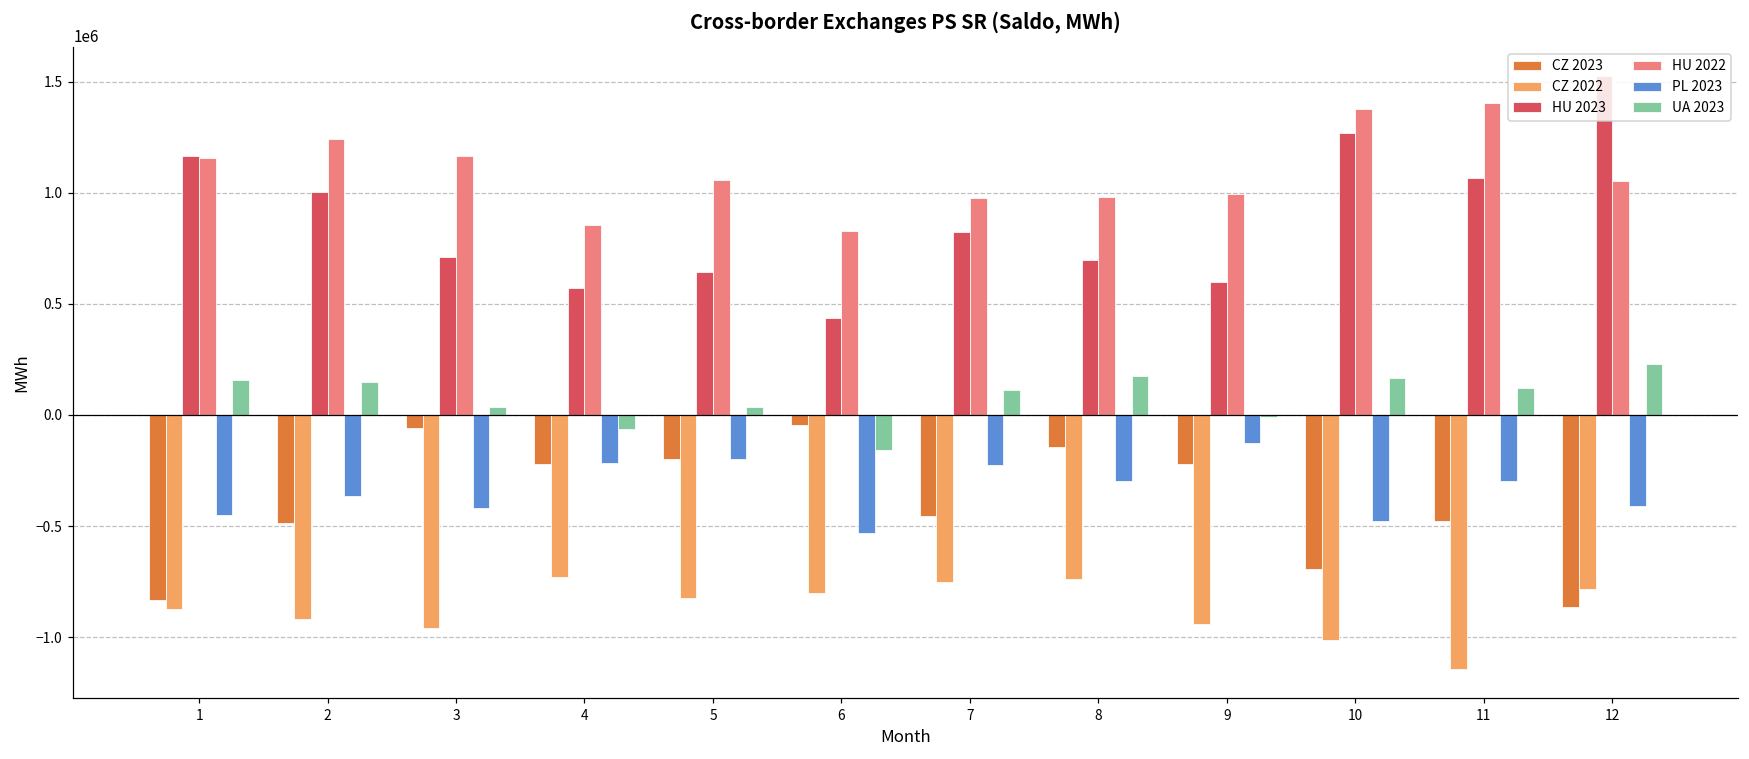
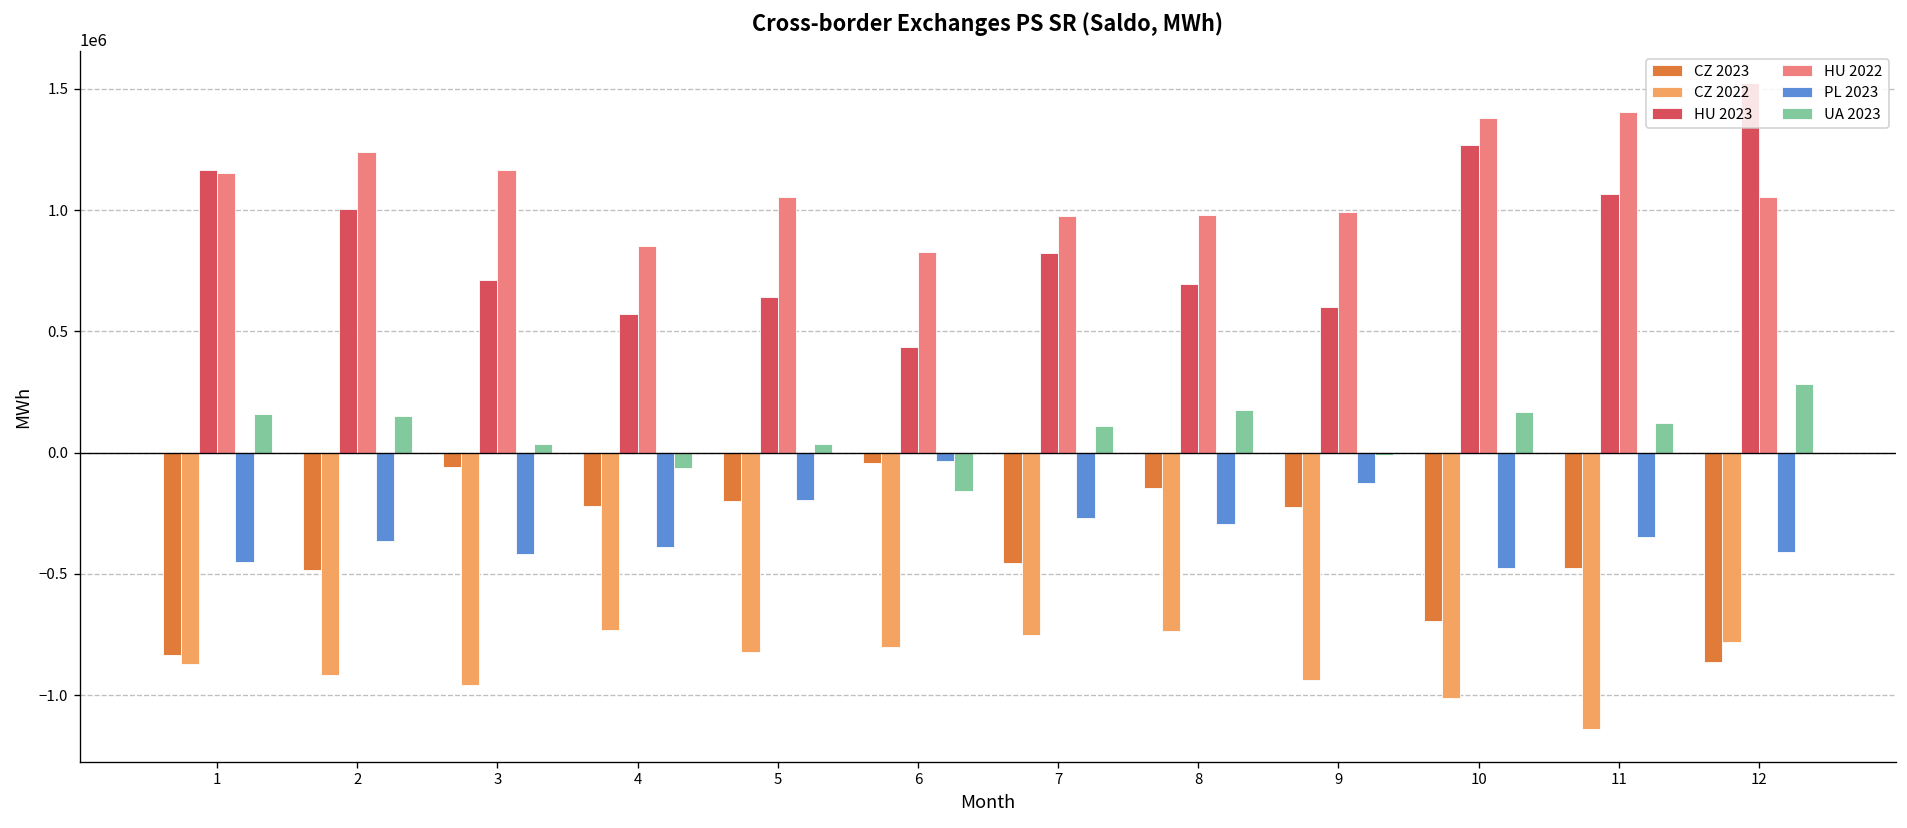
  {
    "PL 2023": {
      "1": -450000,
      "2": -360000,
      "3": -420000,
-     "4": -210000,
+     "4": -390000,
      "5": -200000,
-     "6": -530000,
-     "7": -230000,
+     "6": -30000,
+     "7": -270000,
      "8": -300000,
      "9": -130000,
      "10": -480000,
-     "11": -300000,
+     "11": -350000,
      "12": -410000
    },
    "UA 2023": {
      "1": 160000,
      "2": 150000,
      "3": 40000,
      "4": -60000,
      "5": 30000,
      "6": -160000,
      "7": 110000,
      "8": 180000,
      "10": 170000,
      "11": 120000,
-     "12": 230000
+     "12": 290000
    }
  }
